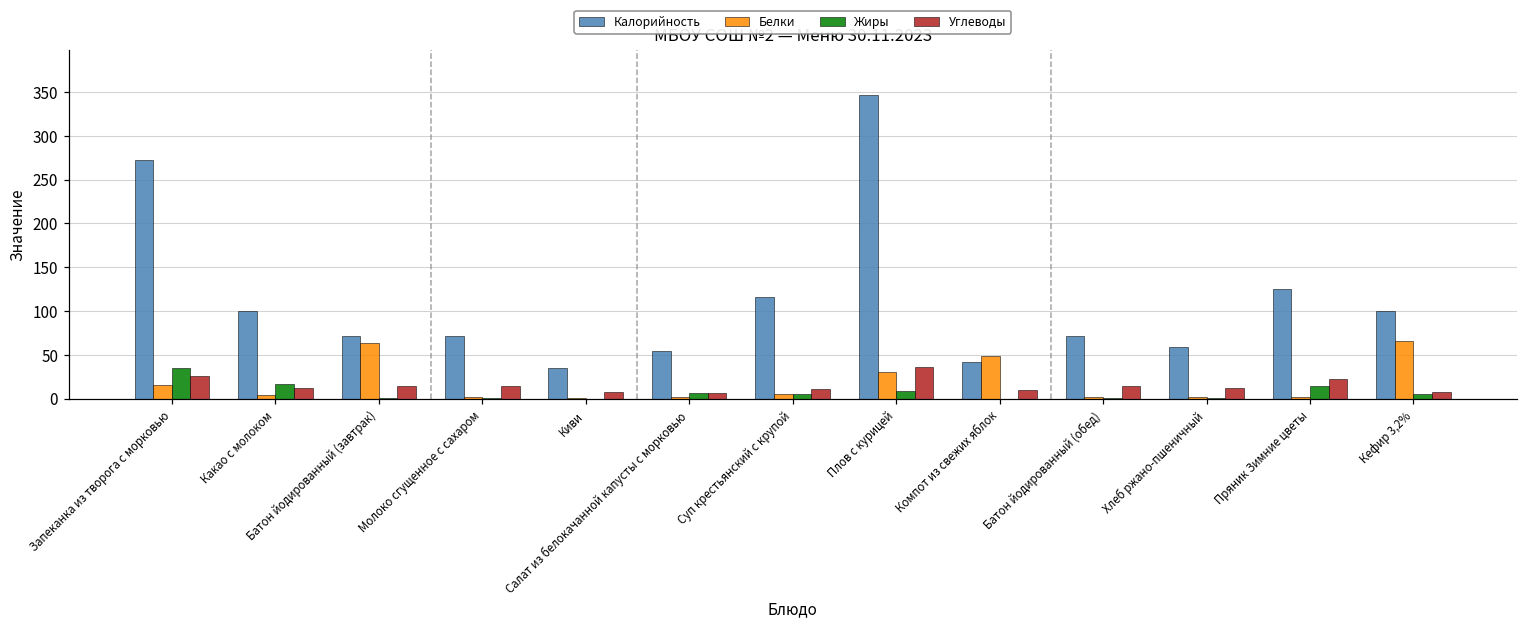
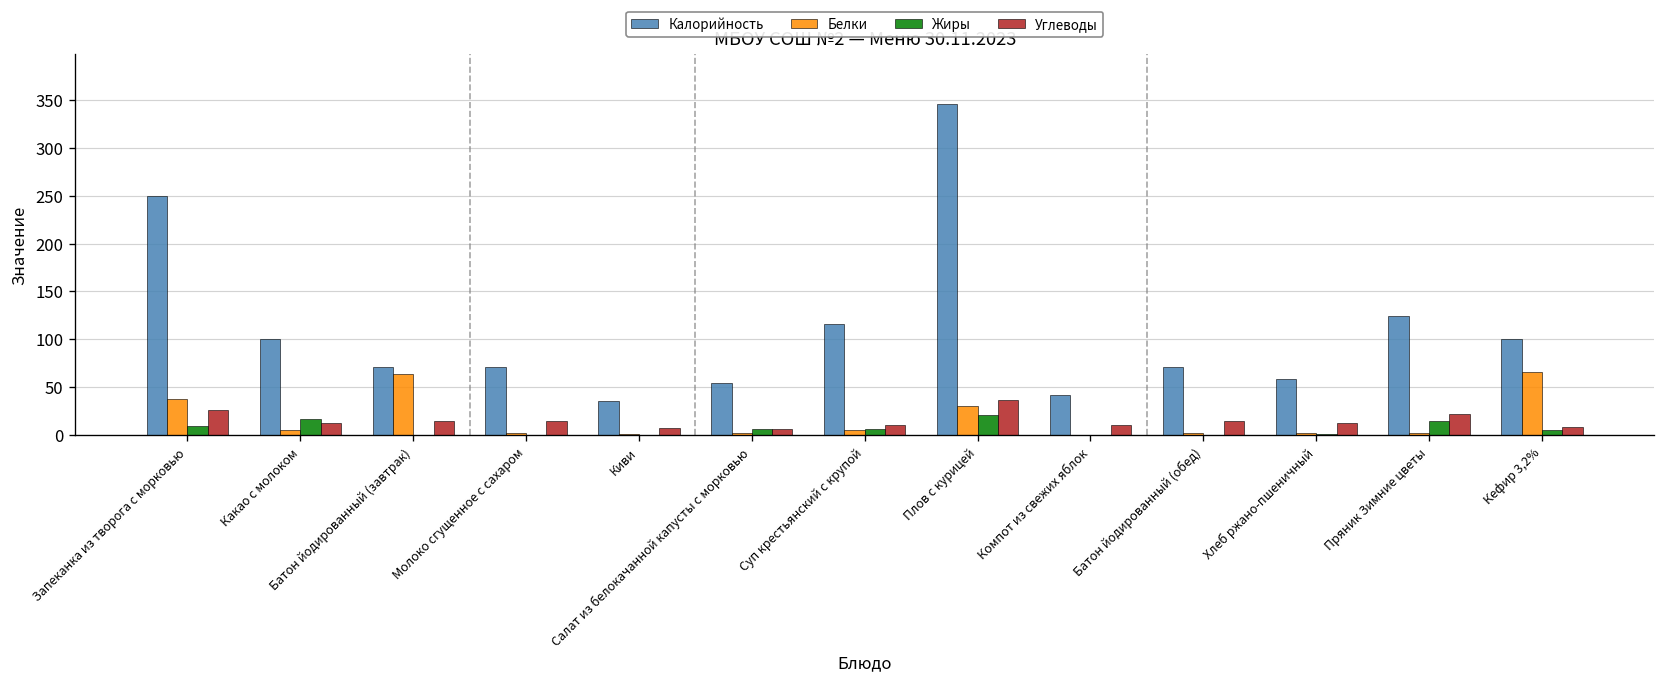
  {
    "Калорийность": {
-     "Запеканка из творога с морковью": 270,
+     "Запеканка из творога с морковью": 250,
      "Какао с молоком": 100,
      "Батон йодированный (завтрак)": 70,
      "Молоко сгущенное с сахаром": 70,
      "Киви": 40,
      "Салат из белокачанной капусты с морковью": 50,
      "Суп крестьянский с крупой": 120,
      "Плов с курицей": 350,
      "Компот из свежих яблок": 40,
      "Батон йодированный (обед)": 70,
      "Хлеб ржано-пшеничный": 60,
      "Пряник Зимние цветы": 120,
      "Кефир 3,2%": 100
    },
    "Белки": {
-     "Запеканка из творога с морковью": 20,
+     "Запеканка из творога с морковью": 40,
      "Какао с молоком": 0,
      "Батон йодированный (завтрак)": 60,
      "Суп крестьянский с крупой": 10,
      "Плов с курицей": 30,
-     "Компот из свежих яблок": 50,
+     "Компот из свежих яблок": 0,
      "Кефир 3,2%": 70
    },
    "Жиры": {
-     "Запеканка из творога с морковью": 30,
+     "Запеканка из творога с морковью": 10,
      "Какао с молоком": 20,
      "Салат из белокачанной капусты с морковью": 10,
      "Суп крестьянский с крупой": 10,
-     "Плов с курицей": 10,
+     "Плов с курицей": 20,
      "Пряник Зимние цветы": 10,
      "Кефир 3,2%": 10
    },
    "Углеводы": {
      "Запеканка из творога с морковью": 30,
      "Какао с молоком": 10,
      "Батон йодированный (завтрак)": 10,
      "Молоко сгущенное с сахаром": 10,
      "Киви": 10,
      "Салат из белокачанной капусты с морковью": 10,
      "Суп крестьянский с крупой": 10,
      "Плов с курицей": 40,
      "Компот из свежих яблок": 10,
      "Батон йодированный (обед)": 10,
      "Хлеб ржано-пшеничный": 10,
      "Пряник Зимние цветы": 20,
      "Кефир 3,2%": 10
    }
  }
